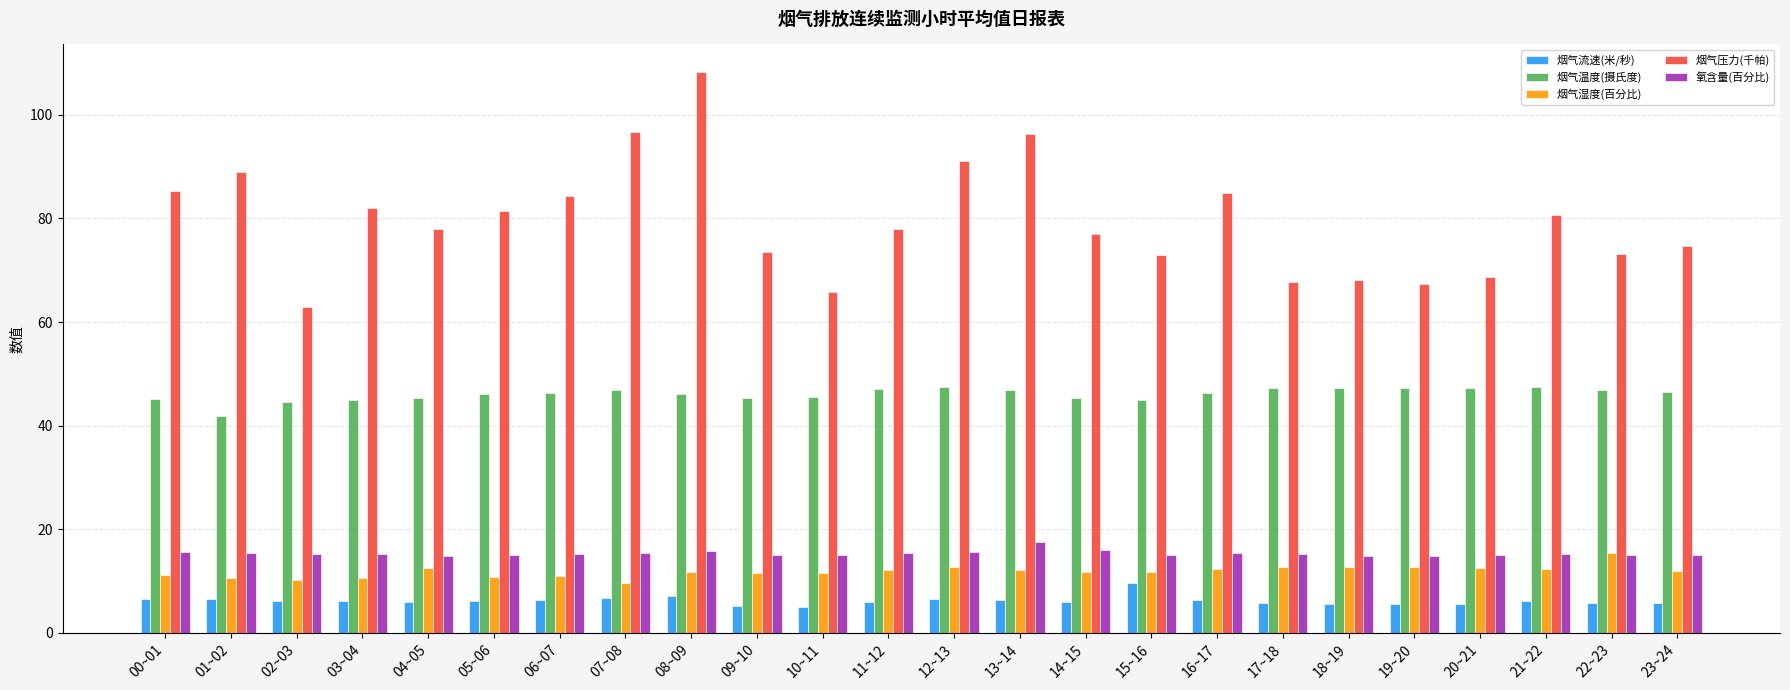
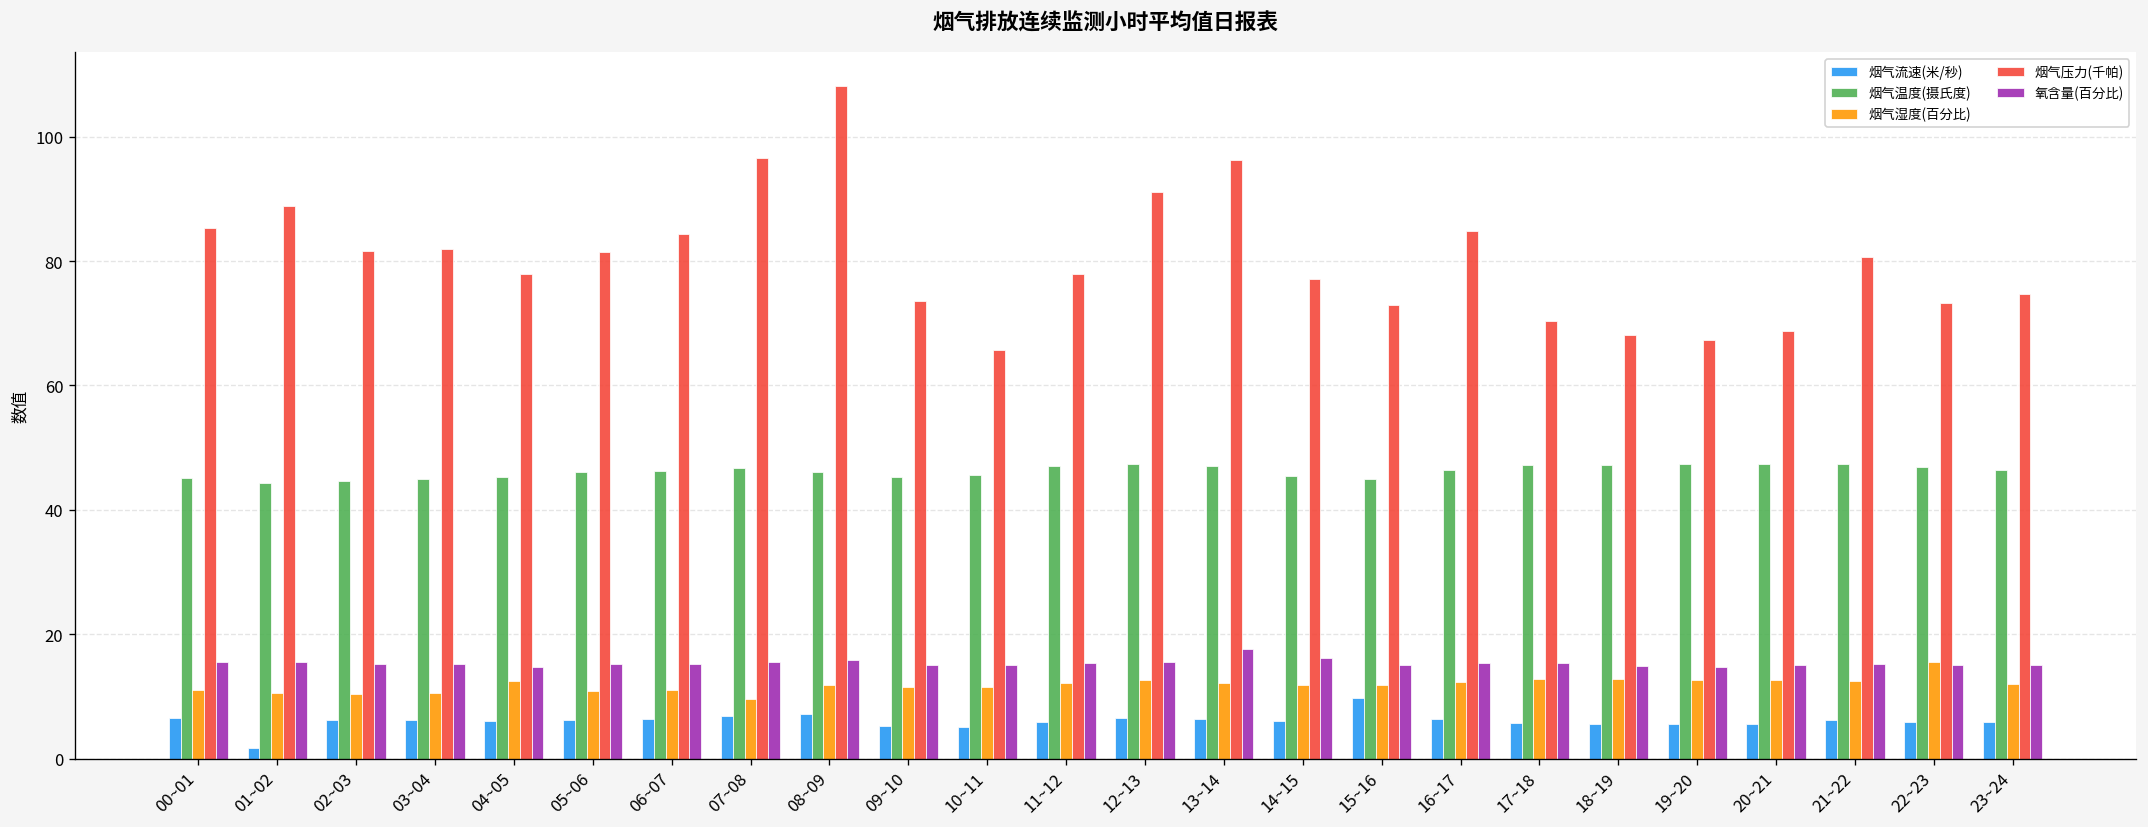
  {
    "烟气流速(米/秒)": {
      "00~01": 7,
-     "01~02": 6,
+     "01~02": 2,
      "02~03": 6,
      "03~04": 6,
      "04~05": 6,
      "05~06": 6,
      "06~07": 6,
      "07~08": 7,
      "08~09": 7,
      "09~10": 5,
      "10~11": 5,
      "11~12": 6,
      "12~13": 7,
      "13~14": 6,
      "14~15": 6,
      "15~16": 10,
      "16~17": 6,
      "17~18": 6,
      "18~19": 6,
      "19~20": 6,
      "20~21": 6,
      "21~22": 6,
      "22~23": 6,
      "23~24": 6
    },
    "烟气温度(摄氏度)": {
      "00~01": 45,
-     "01~02": 42,
+     "01~02": 44,
      "02~03": 45,
      "03~04": 45,
      "04~05": 45,
      "05~06": 46,
      "06~07": 46,
      "07~08": 47,
      "08~09": 46,
      "09~10": 45,
      "10~11": 46,
      "11~12": 47,
      "12~13": 47,
      "13~14": 47,
      "14~15": 45,
      "15~16": 45,
      "16~17": 46,
      "17~18": 47,
      "18~19": 47,
      "19~20": 47,
      "20~21": 47,
      "21~22": 47,
      "22~23": 47,
      "23~24": 46
    },
    "烟气湿度(百分比)": {
      "00~01": 11,
      "01~02": 11,
      "02~03": 10,
      "03~04": 11,
      "04~05": 13,
      "05~06": 11,
      "06~07": 11,
      "07~08": 10,
      "08~09": 12,
      "09~10": 12,
      "10~11": 12,
      "11~12": 12,
      "12~13": 13,
      "13~14": 12,
      "14~15": 12,
      "15~16": 12,
      "16~17": 12,
      "17~18": 13,
      "18~19": 13,
      "19~20": 13,
      "20~21": 13,
      "21~22": 12,
      "22~23": 15,
      "23~24": 12
    },
    "烟气压力(千帕)": {
      "00~01": 85,
      "01~02": 89,
-     "02~03": 63,
+     "02~03": 82,
      "03~04": 82,
      "04~05": 78,
      "05~06": 81,
      "06~07": 84,
      "07~08": 97,
      "08~09": 108,
      "09~10": 74,
      "10~11": 66,
      "11~12": 78,
      "12~13": 91,
      "13~14": 96,
      "14~15": 77,
      "15~16": 73,
      "16~17": 85,
-     "17~18": 68,
+     "17~18": 70,
      "18~19": 68,
      "19~20": 67,
      "20~21": 69,
      "21~22": 81,
      "22~23": 73,
      "23~24": 75
    },
    "氧含量(百分比)": {
      "00~01": 16,
      "01~02": 15,
      "02~03": 15,
      "03~04": 15,
      "04~05": 15,
      "05~06": 15,
      "06~07": 15,
      "07~08": 15,
      "08~09": 16,
      "09~10": 15,
      "10~11": 15,
      "11~12": 15,
      "12~13": 16,
      "13~14": 18,
      "14~15": 16,
      "15~16": 15,
      "16~17": 15,
      "17~18": 15,
      "18~19": 15,
      "19~20": 15,
      "20~21": 15,
      "21~22": 15,
      "22~23": 15,
      "23~24": 15
    }
  }
